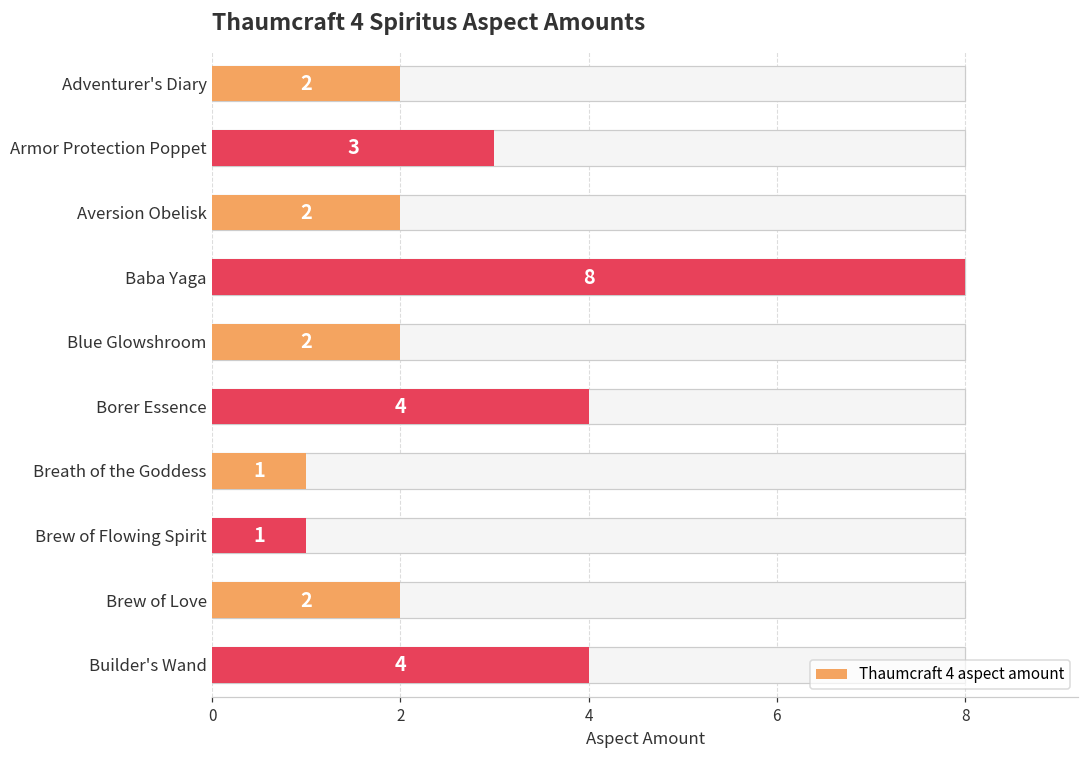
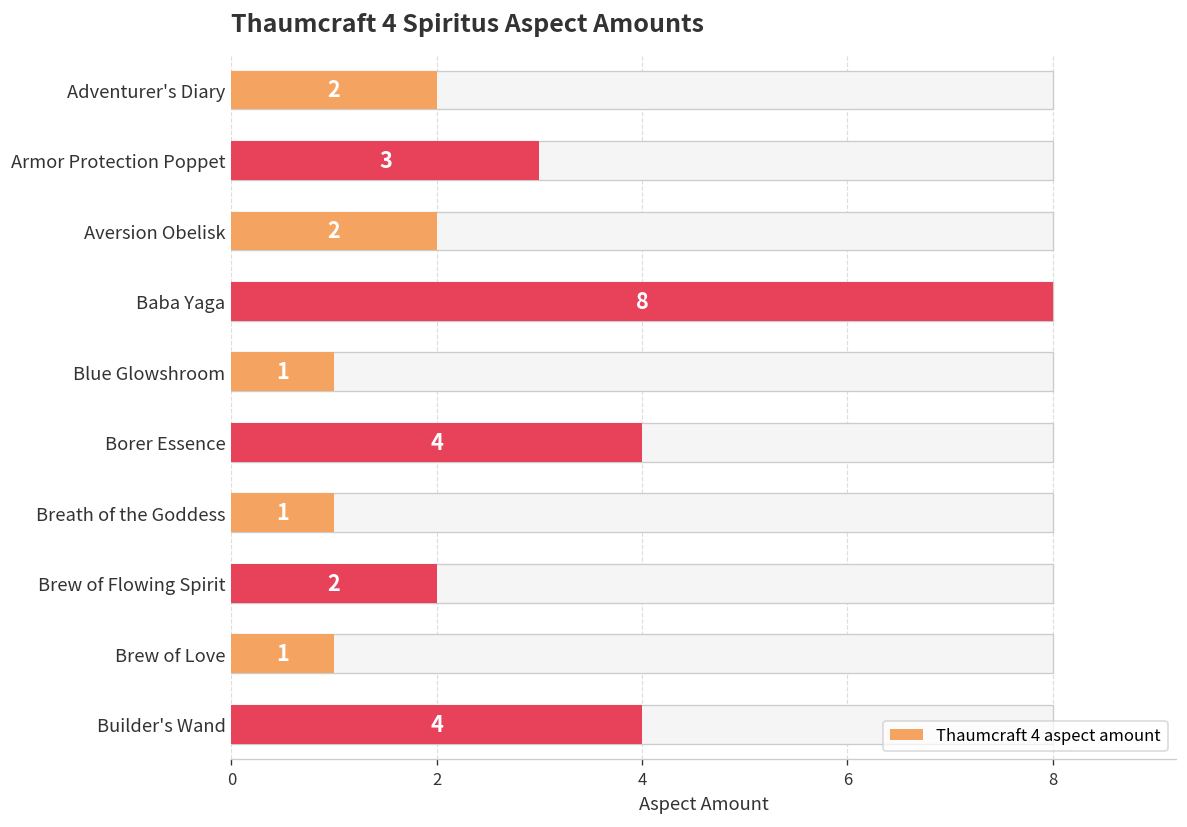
  {
    "Thaumcraft 4 aspect amount": {
      "Baba Yaga": 8,
-     "Blue Glowshroom": 2,
-     "Brew of Flowing Spirit": 1,
-     "Brew of Love": 2
+     "Blue Glowshroom": 1,
+     "Brew of Flowing Spirit": 2,
+     "Brew of Love": 1
    }
  }
